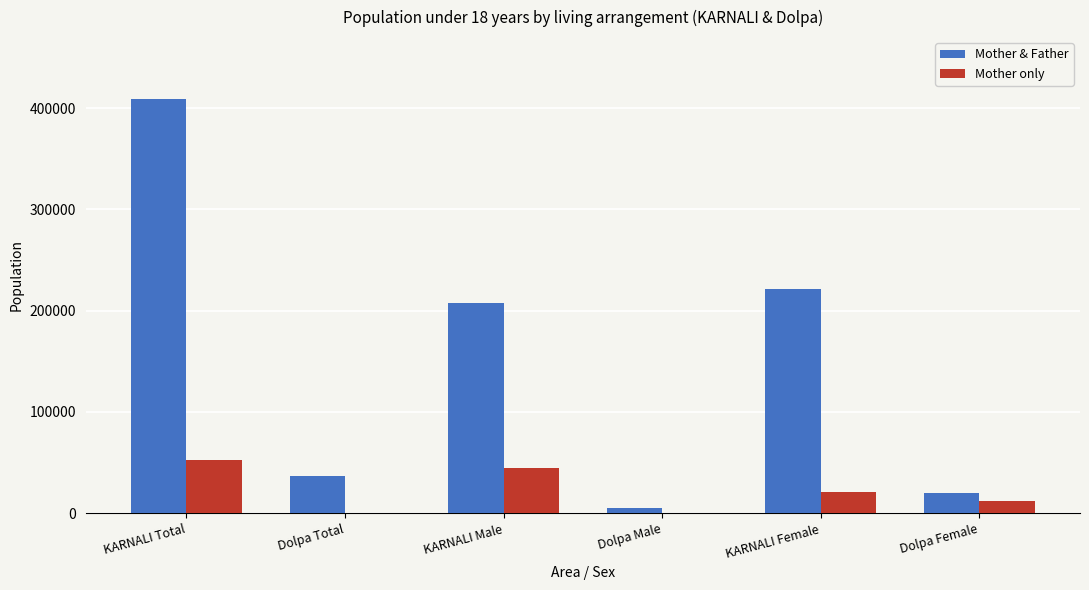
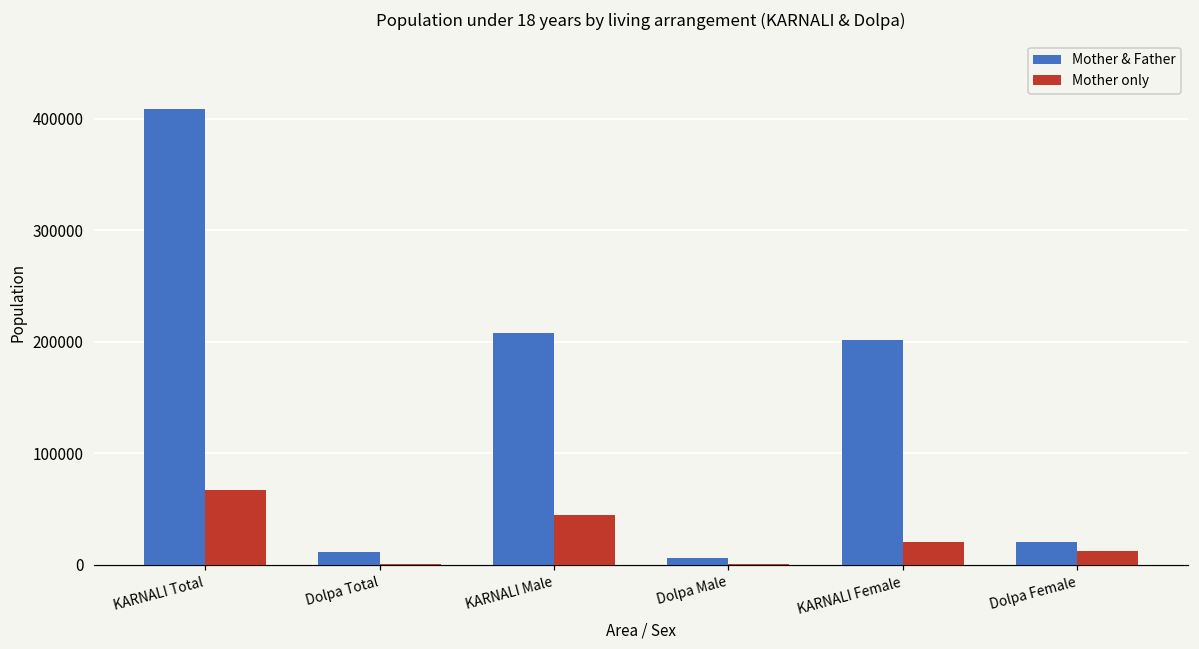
  {
    "Mother & Father": {
      "KARNALI Total": 409000,
-     "Dolpa Total": 37000,
+     "Dolpa Total": 11000,
      "KARNALI Male": 208000,
      "Dolpa Male": 6000,
-     "KARNALI Female": 222000,
+     "KARNALI Female": 201000,
      "Dolpa Female": 20000
    },
    "Mother only": {
-     "KARNALI Total": 53000,
+     "KARNALI Total": 67000,
      "KARNALI Male": 44000,
      "KARNALI Female": 21000,
      "Dolpa Female": 12000
    }
  }
